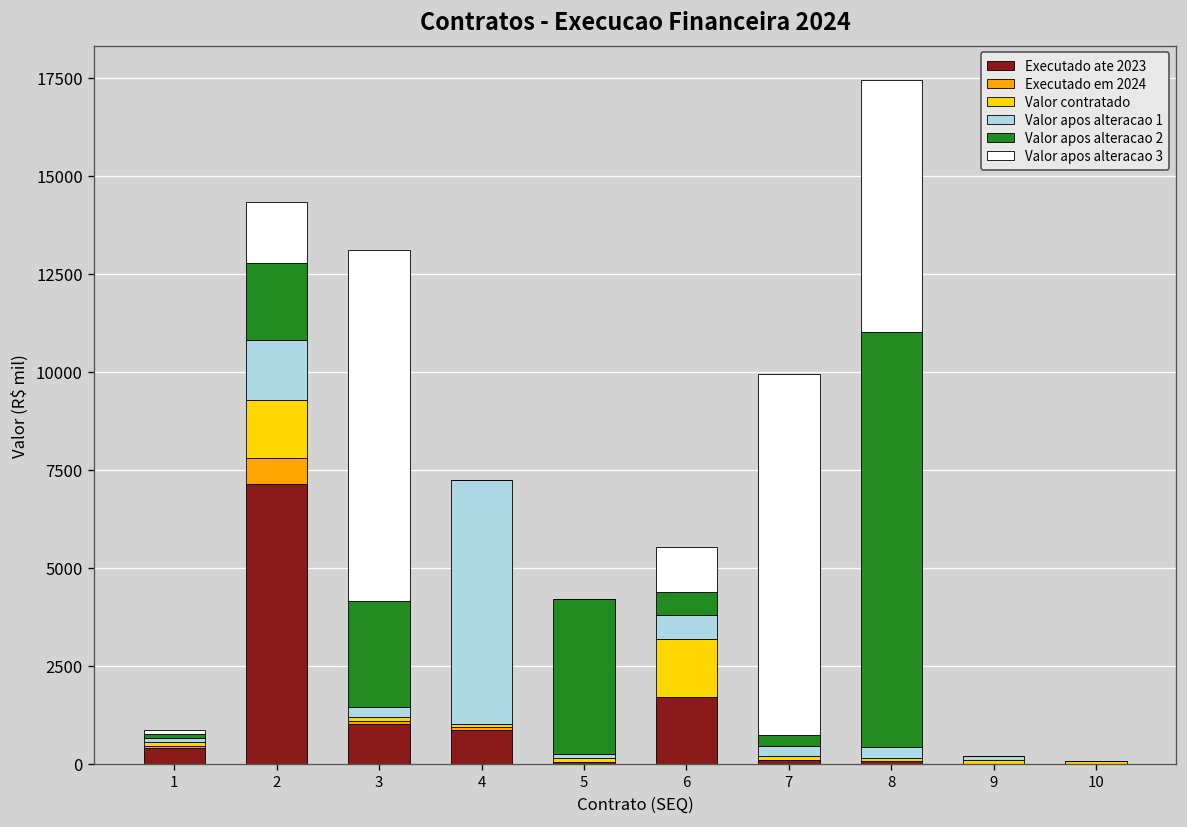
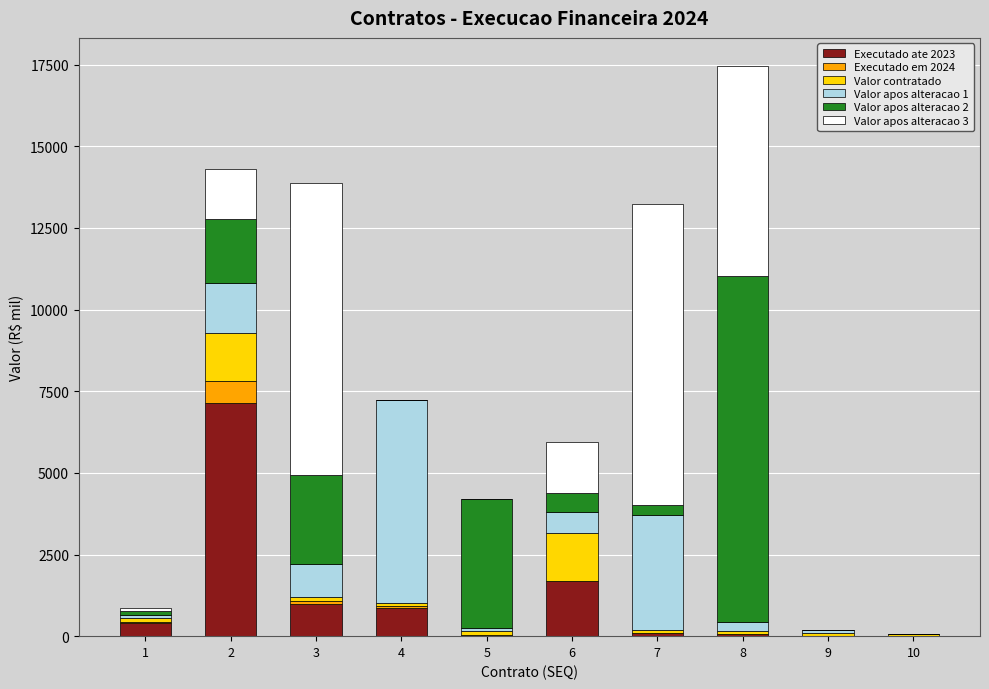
  {
    "Executado ate 2023": {
      "1": 400,
      "2": 7100,
      "3": 1000,
      "4": 900,
      "6": 1700,
      "7": 100,
      "8": 100,
      "9": 0,
      "10": 0
    },
    "Valor apos alteracao 1": {
      "1": 100,
      "2": 1500,
-     "3": 300,
+     "3": 1000,
      "4": 6200,
      "5": 100,
      "6": 600,
-     "7": 300,
+     "7": 3500,
      "8": 300,
      "9": 100,
      "10": 0
    },
    "Valor apos alteracao 2": {
      "1": 100,
      "2": 2000,
      "3": 2700,
      "4": 0,
      "5": 3900,
      "6": 600,
      "7": 300,
      "8": 10600,
      "9": 0,
      "10": 0
    },
    "Valor apos alteracao 3": {
      "1": 100,
      "2": 1600,
      "3": 9000,
      "4": 0,
      "5": 0,
-     "6": 1200,
+     "6": 1600,
      "7": 9200,
      "8": 6400,
      "9": 0,
      "10": 0
    }
  }
